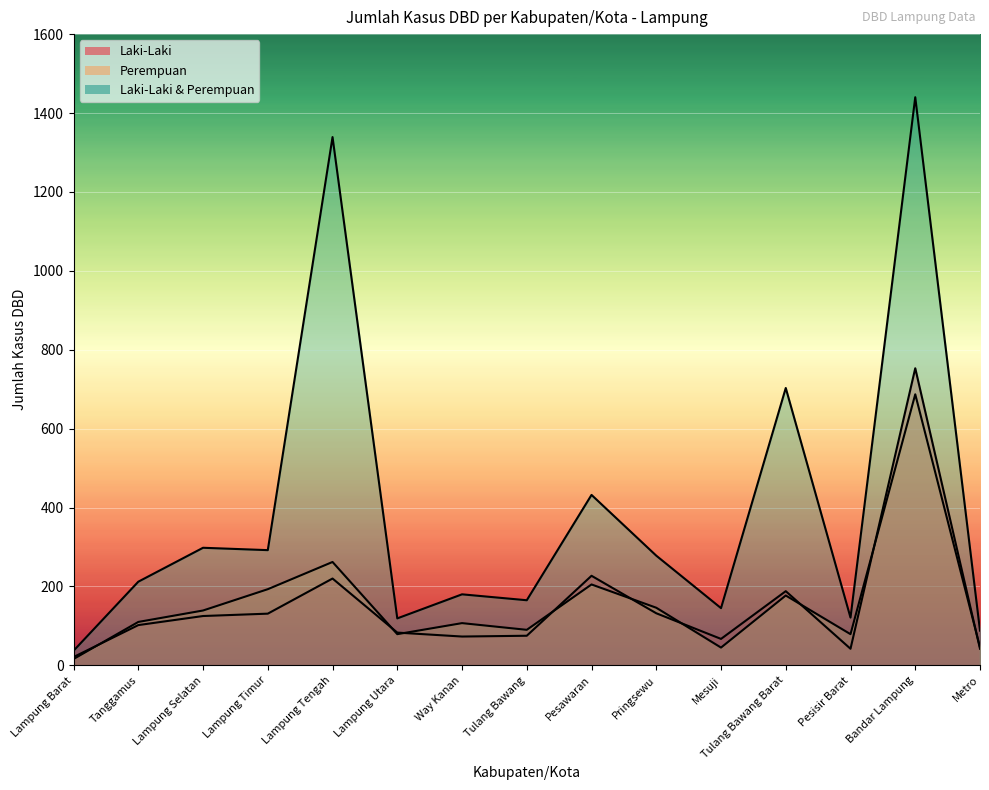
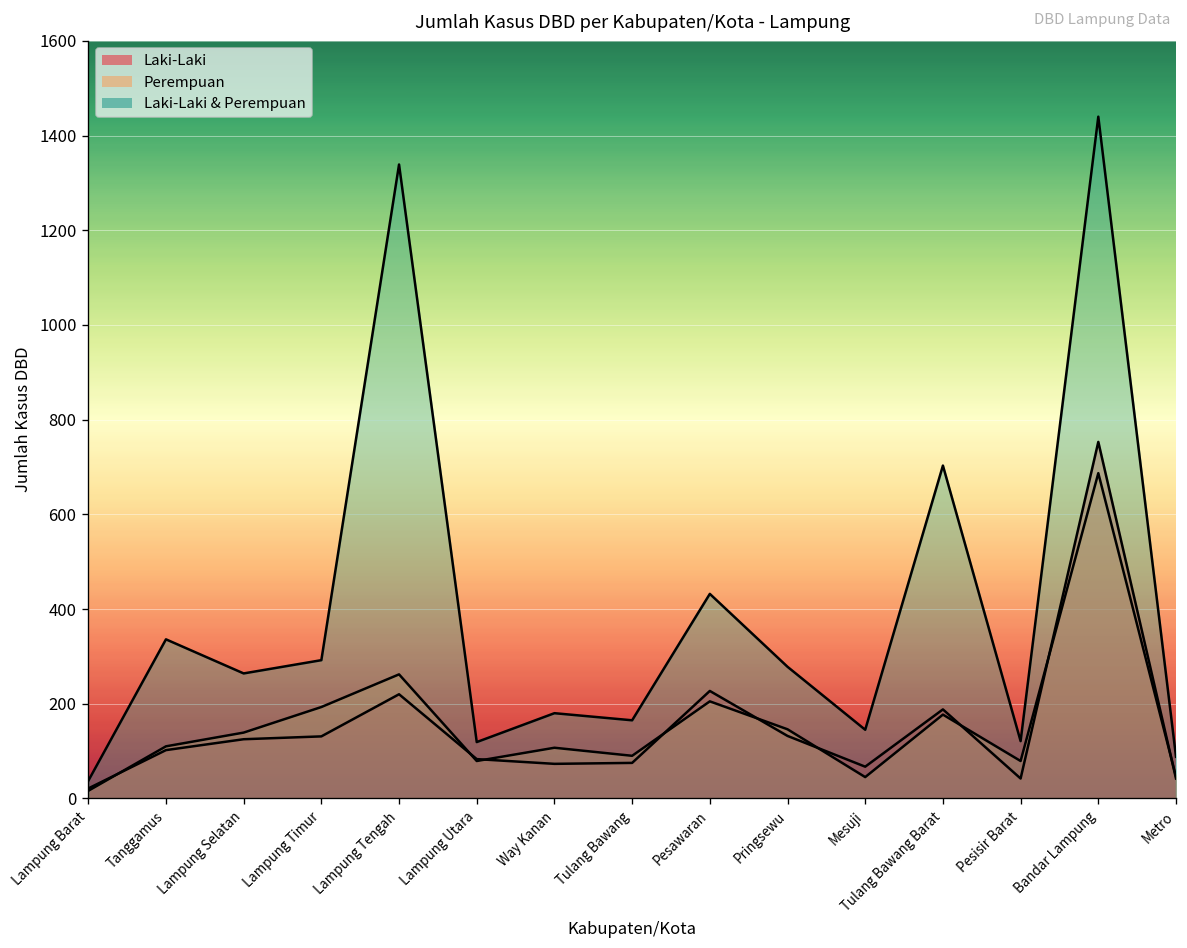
  {
    "Laki-Laki & Perempuan": {
      "Lampung Barat": 40,
-     "Tanggamus": 210,
-     "Lampung Selatan": 300,
+     "Tanggamus": 340,
+     "Lampung Selatan": 260,
      "Lampung Timur": 290,
      "Lampung Tengah": 1340,
      "Lampung Utara": 120,
      "Way Kanan": 180,
      "Tulang Bawang": 170,
      "Pesawaran": 430,
      "Pringsewu": 280,
      "Mesuji": 150,
      "Tulang Bawang Barat": 700,
      "Pesisir Barat": 120,
      "Bandar Lampung": 1440,
      "Metro": 90
    }
  }
